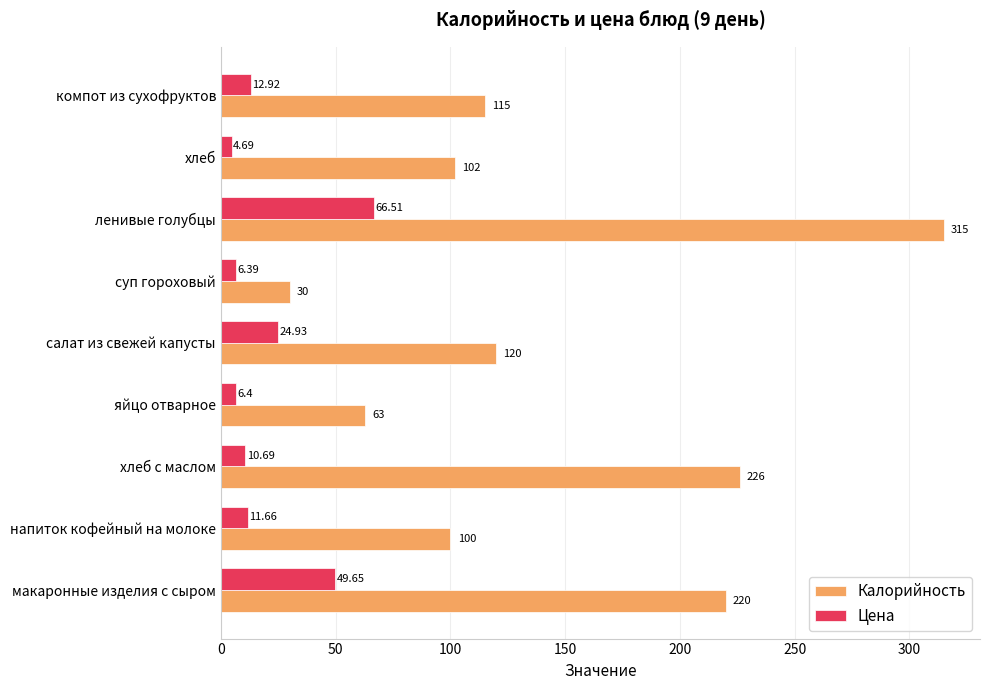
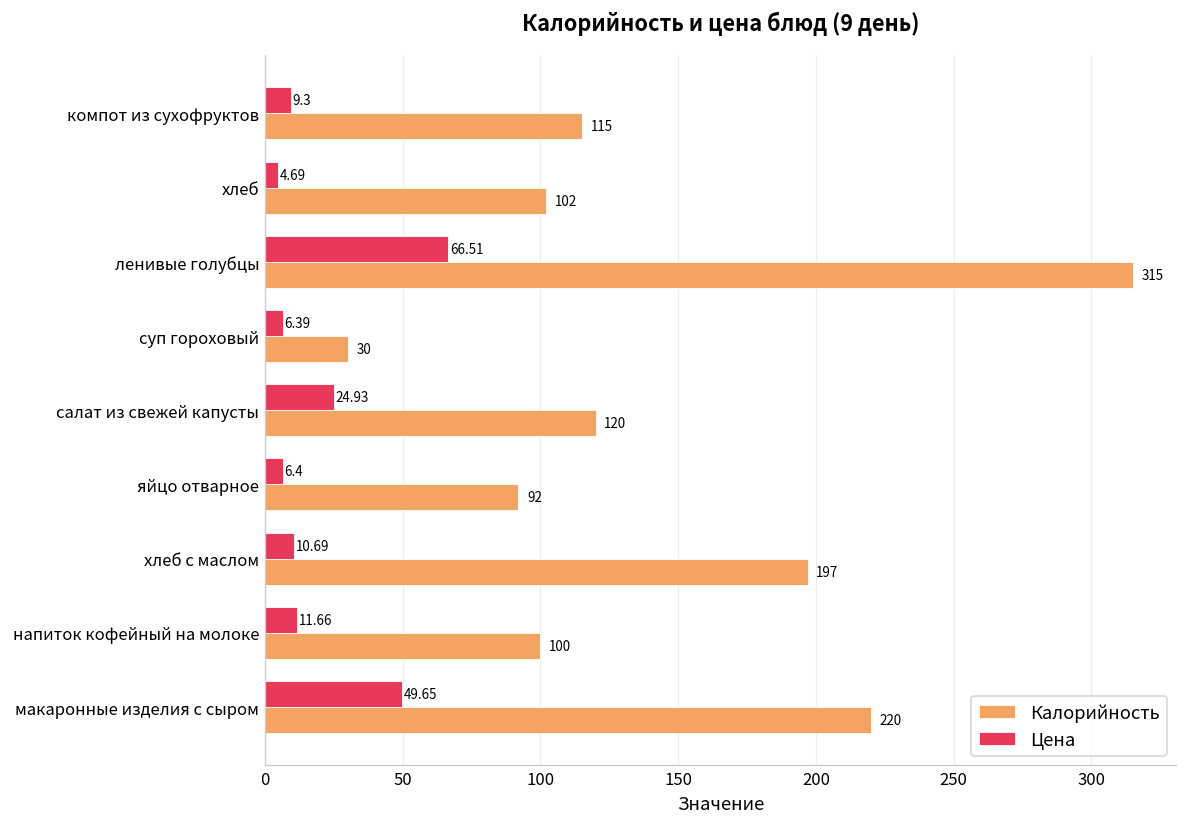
  {
    "Калорийность": {
      "компот из сухофруктов": 115,
      "хлеб": 102,
      "ленивые голубцы": 315,
      "суп гороховый": 30,
      "салат из свежей капусты": 120,
-     "яйцо отварное": 63,
-     "хлеб с маслом": 226,
+     "яйцо отварное": 92,
+     "хлеб с маслом": 197,
      "напиток кофейный на молоке": 100,
      "макаронные изделия с сыром": 220
    },
    "Цена": {
-     "компот из сухофруктов": 12.92,
+     "компот из сухофруктов": 9.3,
      "хлеб": 4.69,
      "ленивые голубцы": 66.51,
      "суп гороховый": 6.39,
      "салат из свежей капусты": 24.93,
      "яйцо отварное": 6.4,
      "хлеб с маслом": 10.69,
      "напиток кофейный на молоке": 11.66,
      "макаронные изделия с сыром": 49.65
    }
  }
